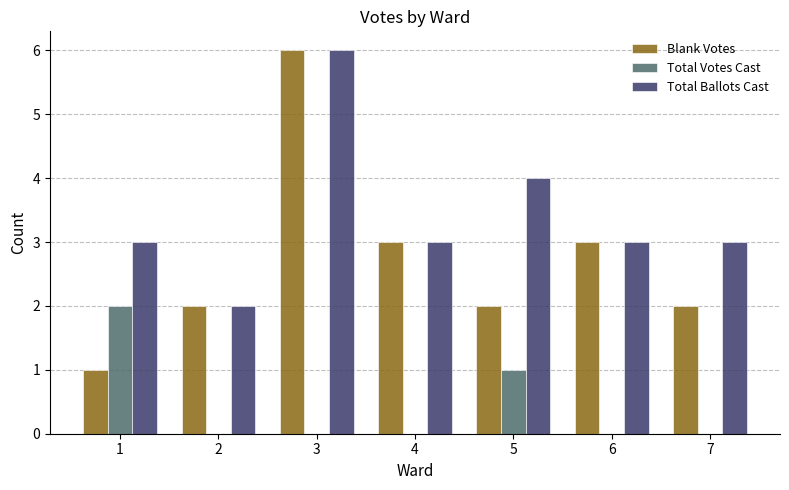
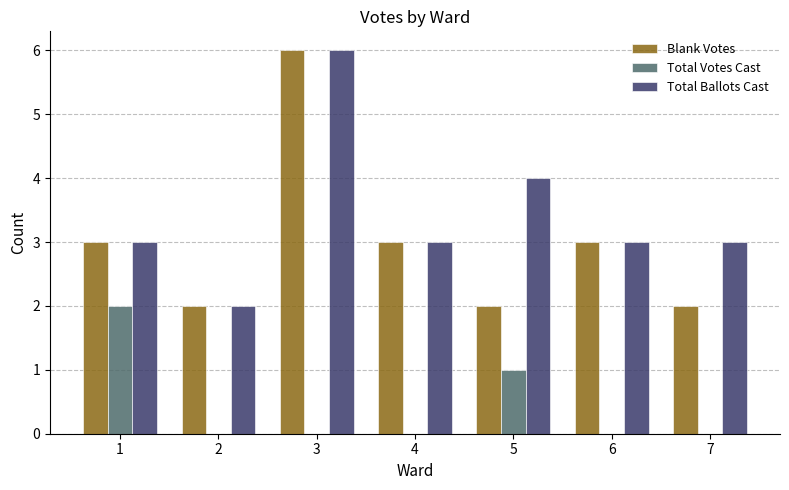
  {
    "Blank Votes": {
-     "1": 1,
+     "1": 3,
      "2": 2,
      "3": 6,
      "4": 3,
      "5": 2,
      "6": 3,
      "7": 2
    }
  }
